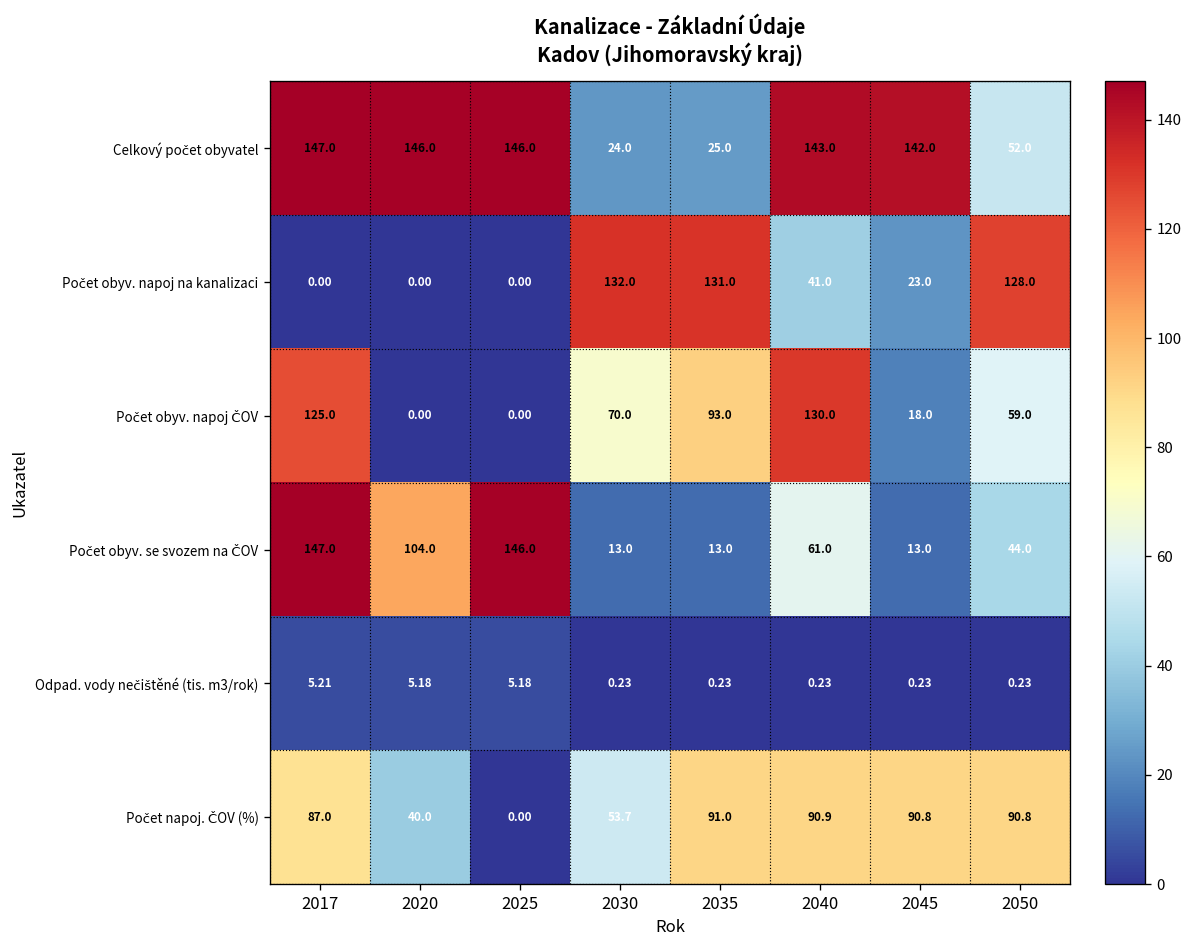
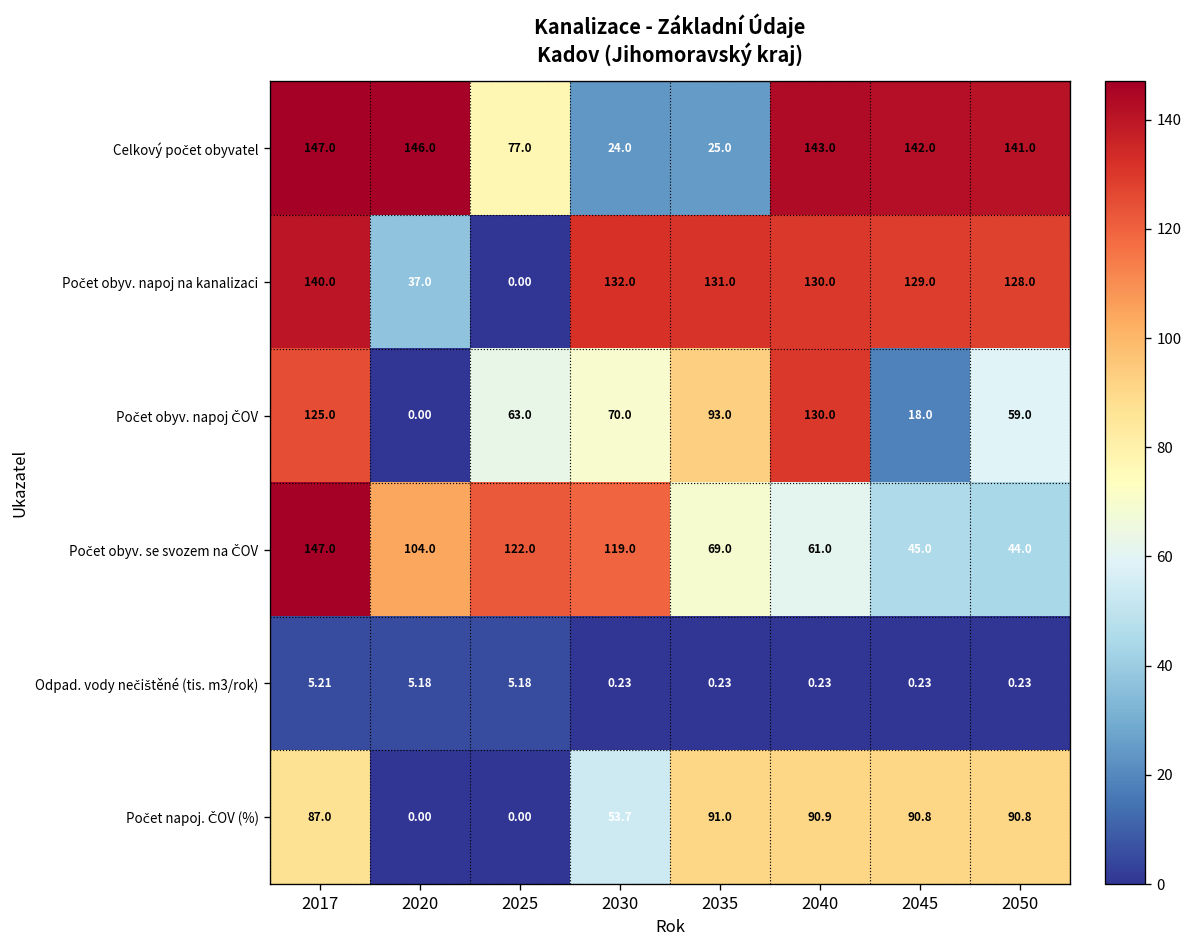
  {
    "Celkový počet obyvatel": {
      "2017": 147.0,
      "2020": 146.0,
-     "2025": 146.0,
+     "2025": 77.0,
      "2030": 24.0,
      "2035": 25.0,
      "2040": 143.0,
      "2045": 142.0,
-     "2050": 52.0
+     "2050": 141.0
    },
    "Počet obyv. napoj na kanalizaci": {
-     "2017": 0.00,
-     "2020": 0.00,
+     "2017": 140.0,
+     "2020": 37.0,
      "2025": 0.00,
      "2030": 132.0,
      "2035": 131.0,
-     "2040": 41.0,
-     "2045": 23.0,
+     "2040": 130.0,
+     "2045": 129.0,
      "2050": 128.0
    },
    "Počet obyv. napoj ČOV": {
      "2017": 125.0,
      "2020": 0.00,
-     "2025": 0.00,
+     "2025": 63.0,
      "2030": 70.0,
      "2035": 93.0,
      "2040": 130.0,
      "2045": 18.0,
      "2050": 59.0
    },
    "Počet obyv. se svozem na ČOV": {
      "2017": 147.0,
      "2020": 104.0,
-     "2025": 146.0,
-     "2030": 13.0,
-     "2035": 13.0,
+     "2025": 122.0,
+     "2030": 119.0,
+     "2035": 69.0,
      "2040": 61.0,
-     "2045": 13.0,
+     "2045": 45.0,
      "2050": 44.0
    },
    "Odpad. vody nečištěné (tis. m3/rok)": {
      "2017": 5.21,
      "2020": 5.18,
      "2025": 5.18,
      "2030": 0.23,
      "2035": 0.23,
      "2040": 0.23,
      "2045": 0.23,
      "2050": 0.23
    },
    "Počet napoj. ČOV (%)": {
      "2017": 87.0,
-     "2020": 40.0,
+     "2020": 0.00,
      "2025": 0.00,
      "2030": 53.7,
      "2035": 91.0,
      "2040": 90.9,
      "2045": 90.8,
      "2050": 90.8
    }
  }
